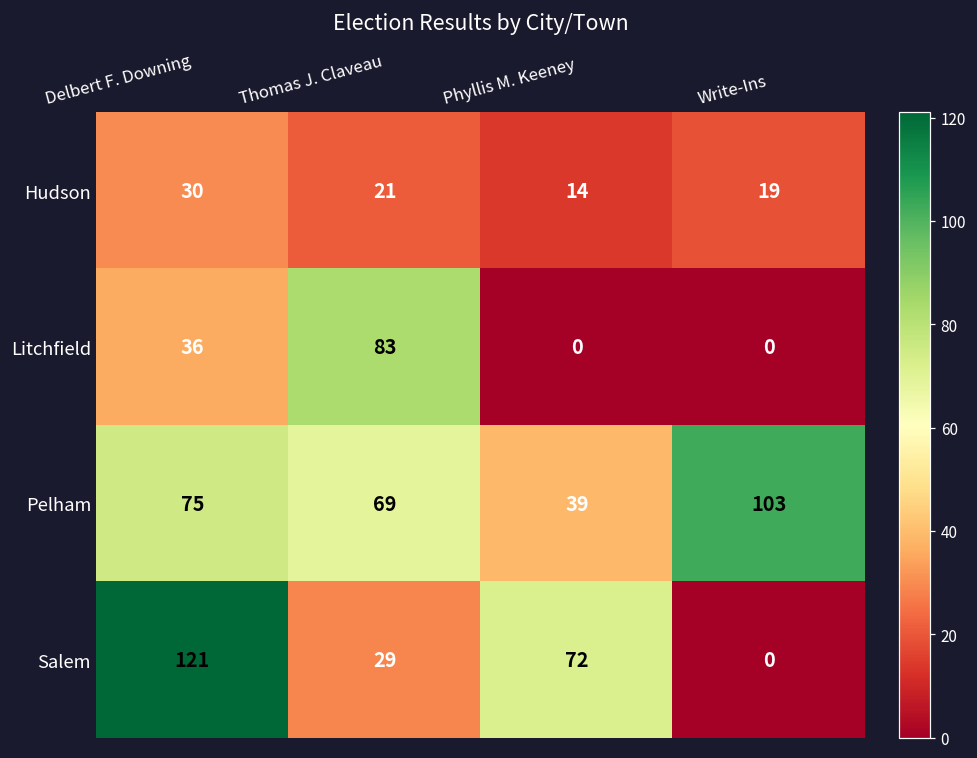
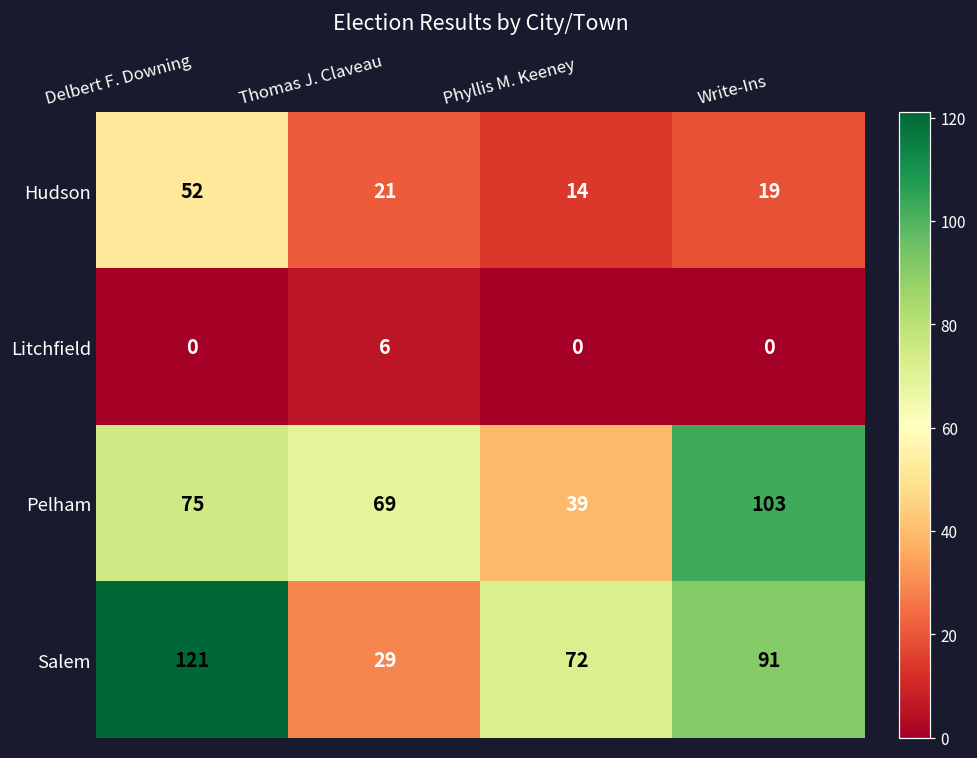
  {
    "Hudson": {
-     "Delbert F. Downing": 30,
+     "Delbert F. Downing": 52,
      "Thomas J. Claveau": 21,
      "Phyllis M. Keeney": 14,
      "Write-Ins": 19
    },
    "Litchfield": {
-     "Delbert F. Downing": 36,
-     "Thomas J. Claveau": 83,
+     "Delbert F. Downing": 0,
+     "Thomas J. Claveau": 6,
      "Phyllis M. Keeney": 0,
      "Write-Ins": 0
    },
    "Pelham": {
      "Delbert F. Downing": 75,
      "Thomas J. Claveau": 69,
      "Phyllis M. Keeney": 39,
      "Write-Ins": 103
    },
    "Salem": {
      "Delbert F. Downing": 121,
      "Thomas J. Claveau": 29,
      "Phyllis M. Keeney": 72,
-     "Write-Ins": 0
+     "Write-Ins": 91
    }
  }
